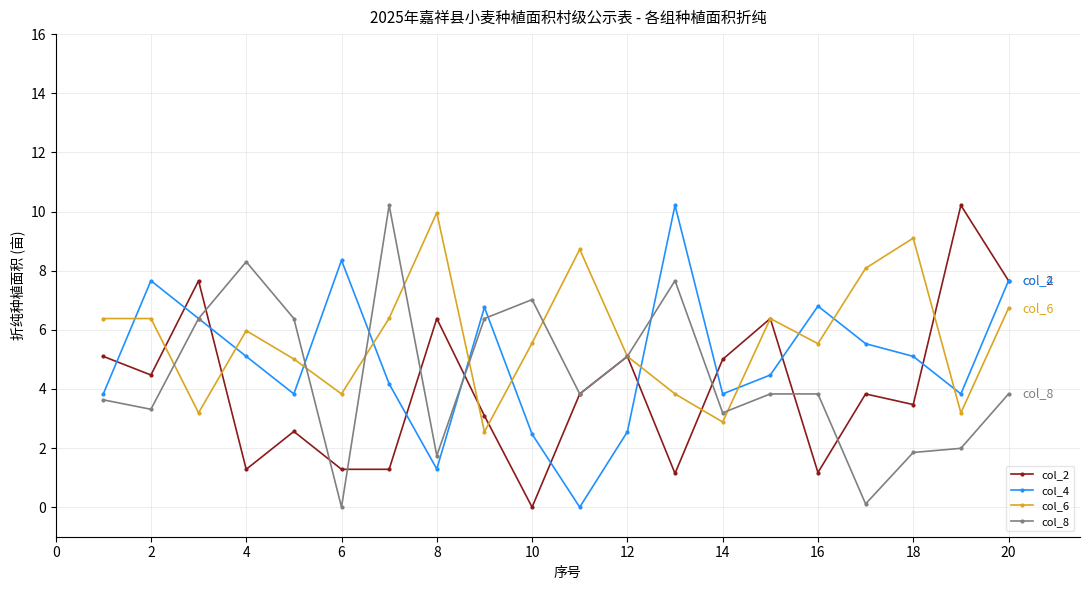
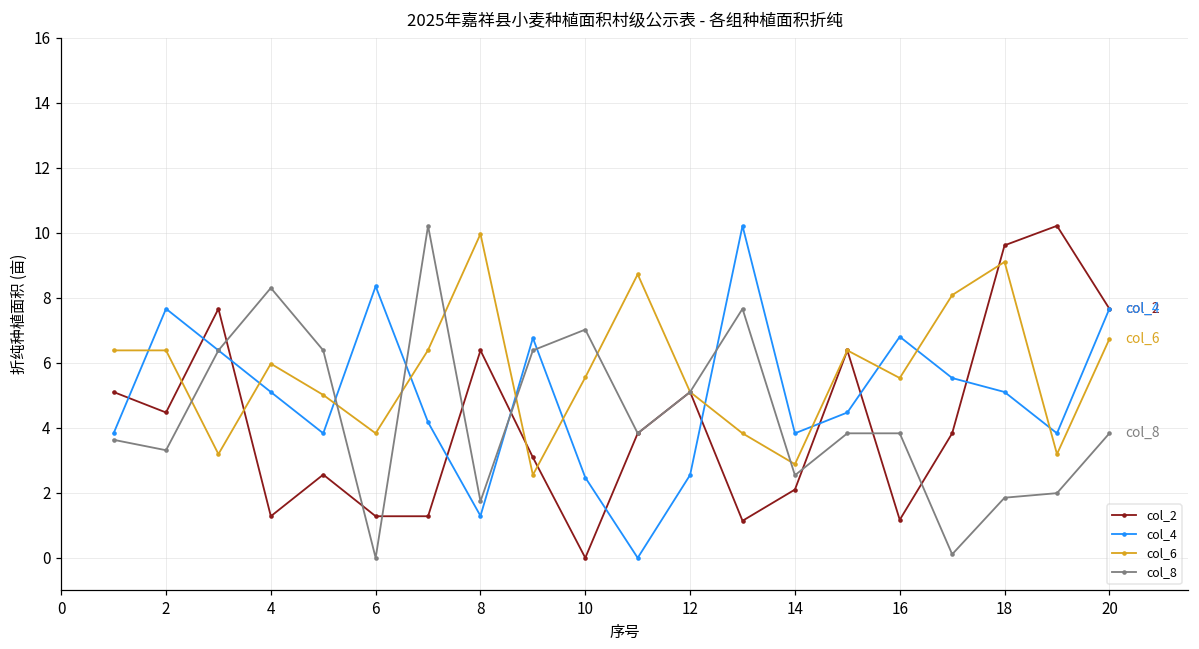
  {
    "col_2": {
      "2": 4.5,
      "4": 1.3,
      "6": 1.3,
      "8": 6.4,
      "10": 0.0,
-     "14": 5.0,
+     "14": 2.1,
      "16": 1.2,
-     "18": 3.5
+     "18": 9.6
    },
    "col_4": {
      "2": 7.7,
      "4": 5.1,
      "6": 8.4,
      "8": 1.3,
      "10": 2.5,
      "12": 2.6,
      "14": 3.8,
      "16": 6.8,
      "18": 5.1
    },
    "col_6": {
      "2": 6.4,
      "4": 6.0,
      "6": 3.8,
      "8": 10.0,
      "10": 5.6,
      "14": 2.9,
      "16": 5.5,
      "18": 9.1
    },
    "col_8": {
      "2": 3.3,
      "4": 8.3,
      "6": 0.0,
      "8": 1.7,
      "10": 7.0,
-     "14": 3.2,
+     "14": 2.5,
      "16": 3.8,
      "18": 1.9
    }
  }
